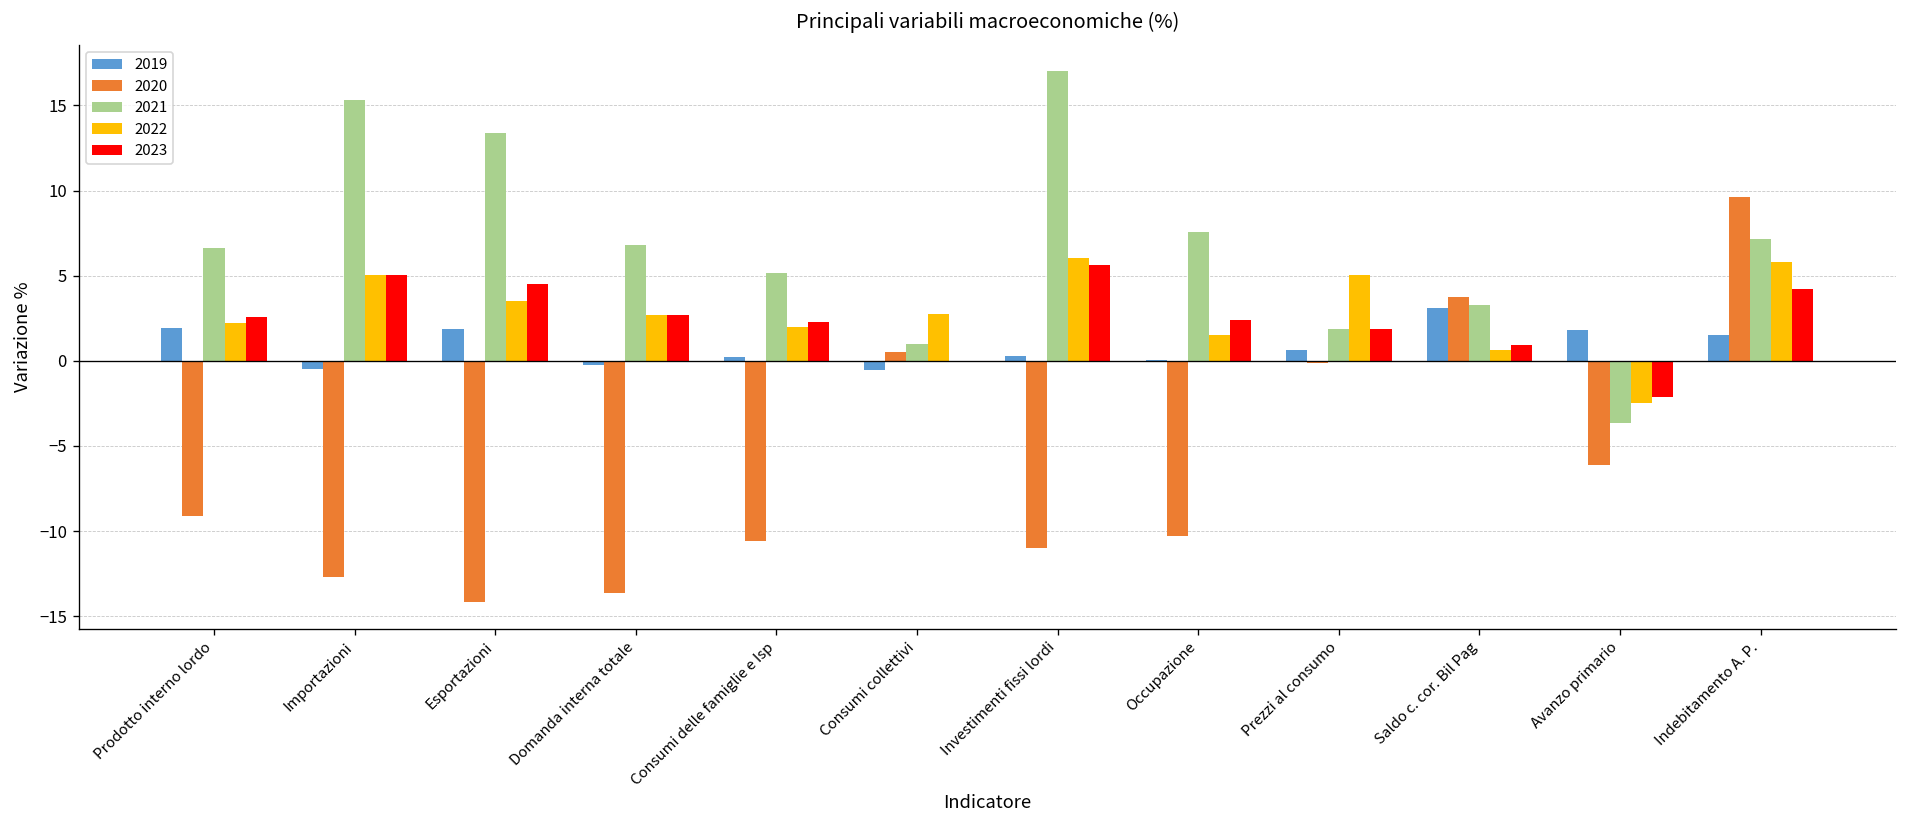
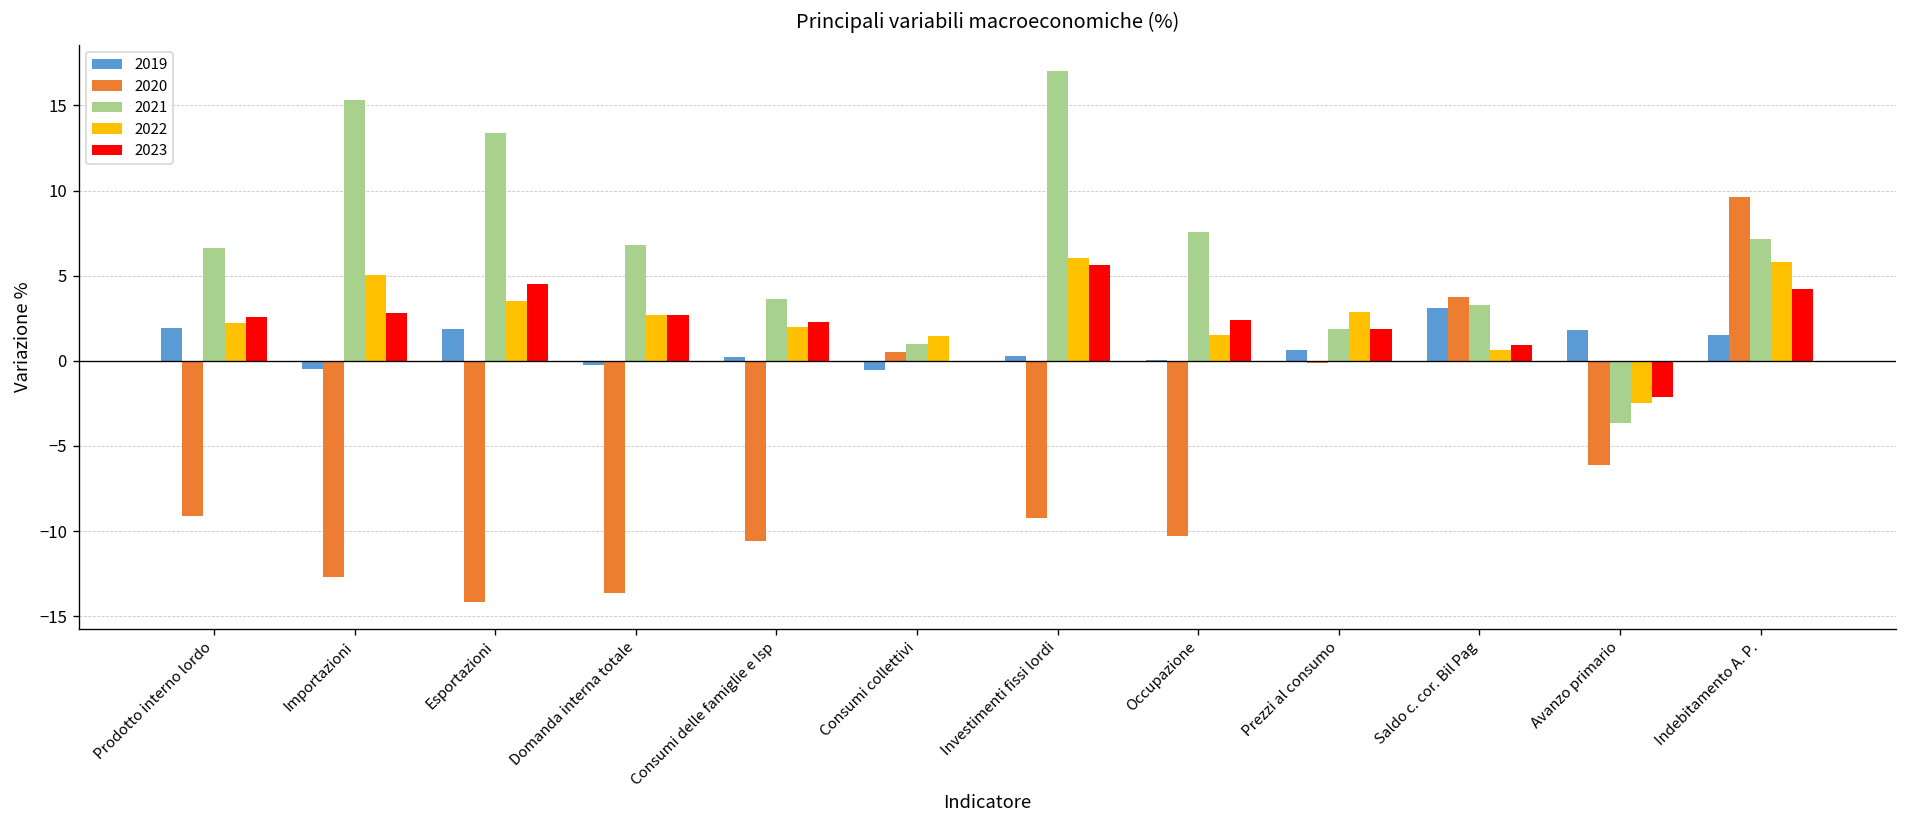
  {
    "2019": {
      "Prodotto interno lordo": 1.9,
      "Importazioni": -0.5,
      "Esportazioni": 1.8,
      "Domanda interna totale": -0.2,
      "Consumi delle famiglie e Isp": 0.2,
      "Consumi collettivi": -0.5,
      "Investimenti fissi lordi": 0.3,
      "Prezzi al consumo": 0.6,
      "Saldo c. cor. Bil Pag": 3.1,
      "Avanzo primario": 1.8,
      "Indebitamento A. P.": 1.5
    },
    "2020": {
      "Prodotto interno lordo": -9.1,
      "Importazioni": -12.7,
      "Esportazioni": -14.2,
      "Domanda interna totale": -13.7,
      "Consumi delle famiglie e Isp": -10.6,
      "Consumi collettivi": 0.5,
-     "Investimenti fissi lordi": -11.0,
+     "Investimenti fissi lordi": -9.2,
      "Occupazione": -10.3,
      "Saldo c. cor. Bil Pag": 3.7,
      "Avanzo primario": -6.1,
      "Indebitamento A. P.": 9.6
    },
    "2021": {
      "Prodotto interno lordo": 6.6,
      "Importazioni": 15.3,
      "Esportazioni": 13.4,
      "Domanda interna totale": 6.8,
-     "Consumi delle famiglie e Isp": 5.2,
+     "Consumi delle famiglie e Isp": 3.6,
      "Consumi collettivi": 1.0,
      "Investimenti fissi lordi": 17.0,
      "Occupazione": 7.6,
      "Prezzi al consumo": 1.9,
      "Saldo c. cor. Bil Pag": 3.3,
      "Avanzo primario": -3.6,
      "Indebitamento A. P.": 7.2
    },
    "2022": {
      "Prodotto interno lordo": 2.2,
      "Importazioni": 5.0,
      "Esportazioni": 3.5,
      "Domanda interna totale": 2.7,
      "Consumi delle famiglie e Isp": 2.0,
-     "Consumi collettivi": 2.8,
+     "Consumi collettivi": 1.5,
      "Investimenti fissi lordi": 6.1,
      "Occupazione": 1.5,
-     "Prezzi al consumo": 5.0,
+     "Prezzi al consumo": 2.9,
      "Saldo c. cor. Bil Pag": 0.6,
      "Avanzo primario": -2.5,
      "Indebitamento A. P.": 5.8
    },
    "2023": {
      "Prodotto interno lordo": 2.5,
-     "Importazioni": 5.1,
+     "Importazioni": 2.8,
      "Esportazioni": 4.5,
      "Domanda interna totale": 2.7,
      "Consumi delle famiglie e Isp": 2.3,
      "Investimenti fissi lordi": 5.6,
      "Occupazione": 2.4,
      "Prezzi al consumo": 1.8,
      "Saldo c. cor. Bil Pag": 0.9,
      "Avanzo primario": -2.1,
      "Indebitamento A. P.": 4.2
    }
  }
